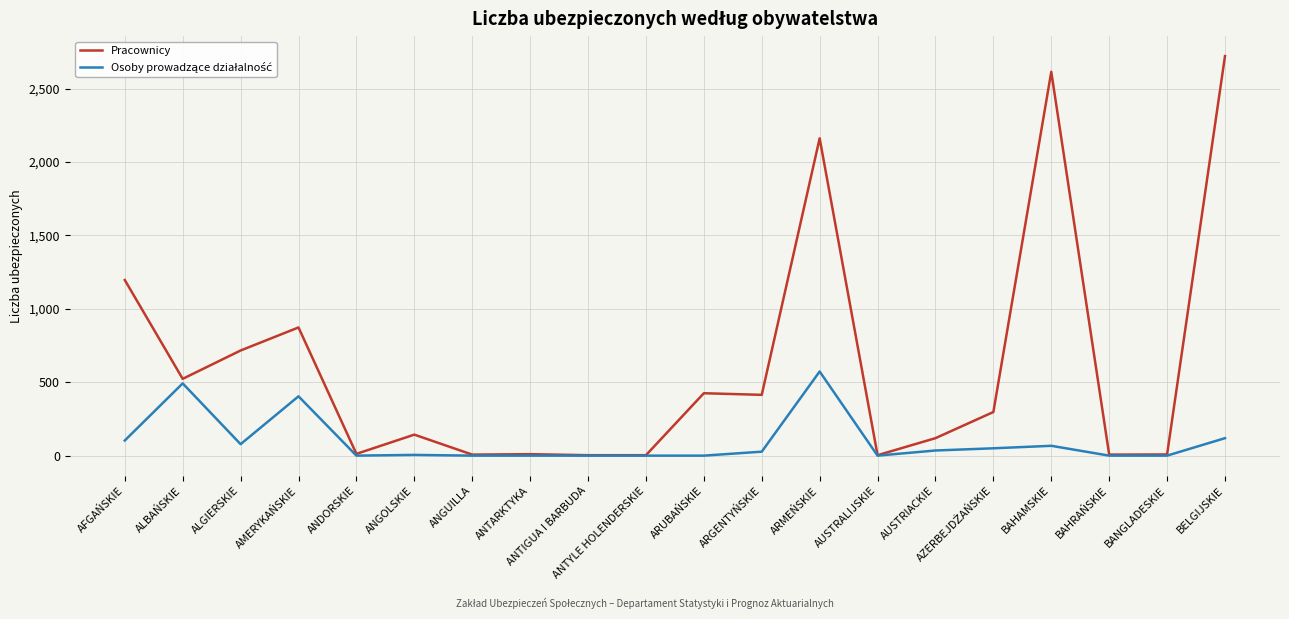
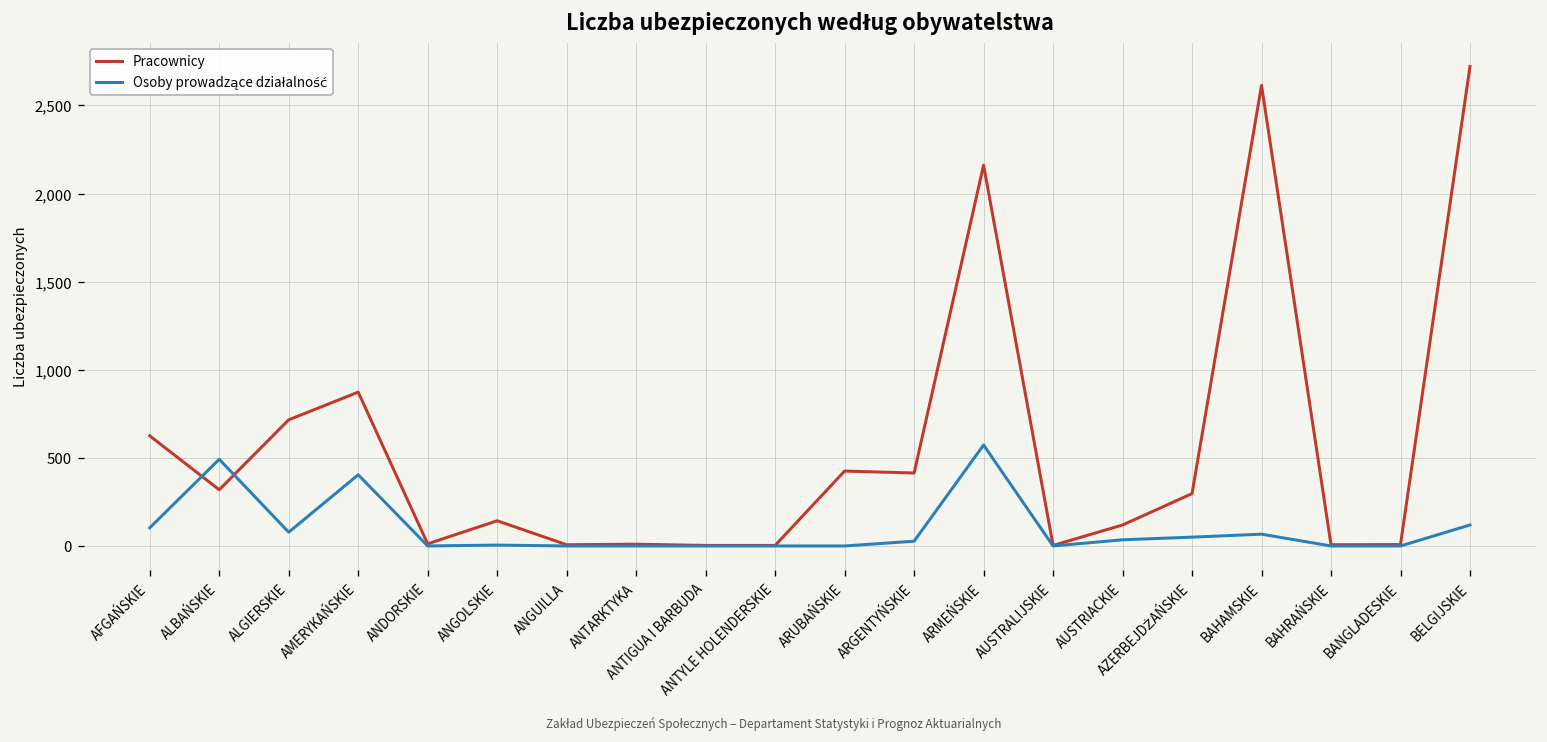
  {
    "Pracownicy": {
-     "AFGAŃSKIE": "1,200",
-     "ALBAŃSKIE": "520",
+     "AFGAŃSKIE": "630",
+     "ALBAŃSKIE": "320",
      "ALGIERSKIE": "720",
      "AMERYKAŃSKIE": "870",
      "ANGOLSKIE": "140",
      "ARUBAŃSKIE": "430",
      "ARGENTYŃSKIE": "410",
      "ARMEŃSKIE": "2,160",
      "AUSTRIACKIE": "120",
      "AZERBEJDŻAŃSKIE": "300",
      "BAHAMSKIE": "2,610",
      "BELGIJSKIE": "2,720"
    },
    "Osoby prowadzące działalność": {
      "AFGAŃSKIE": "100",
      "ALBAŃSKIE": "490",
      "ALGIERSKIE": "80",
      "AMERYKAŃSKIE": "400",
      "ANGOLSKIE": "10",
      "ARUBAŃSKIE": "0",
      "ARGENTYŃSKIE": "30",
      "ARMEŃSKIE": "570",
      "AUSTRIACKIE": "40",
      "AZERBEJDŻAŃSKIE": "50",
      "BAHAMSKIE": "70",
      "BELGIJSKIE": "120"
    }
  }
